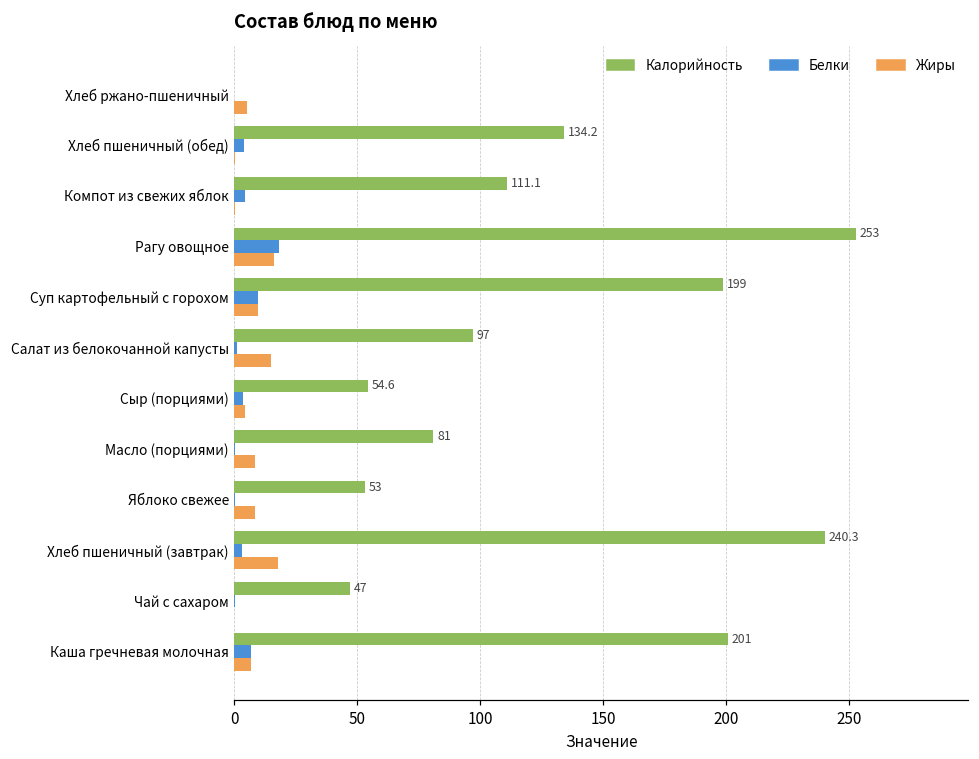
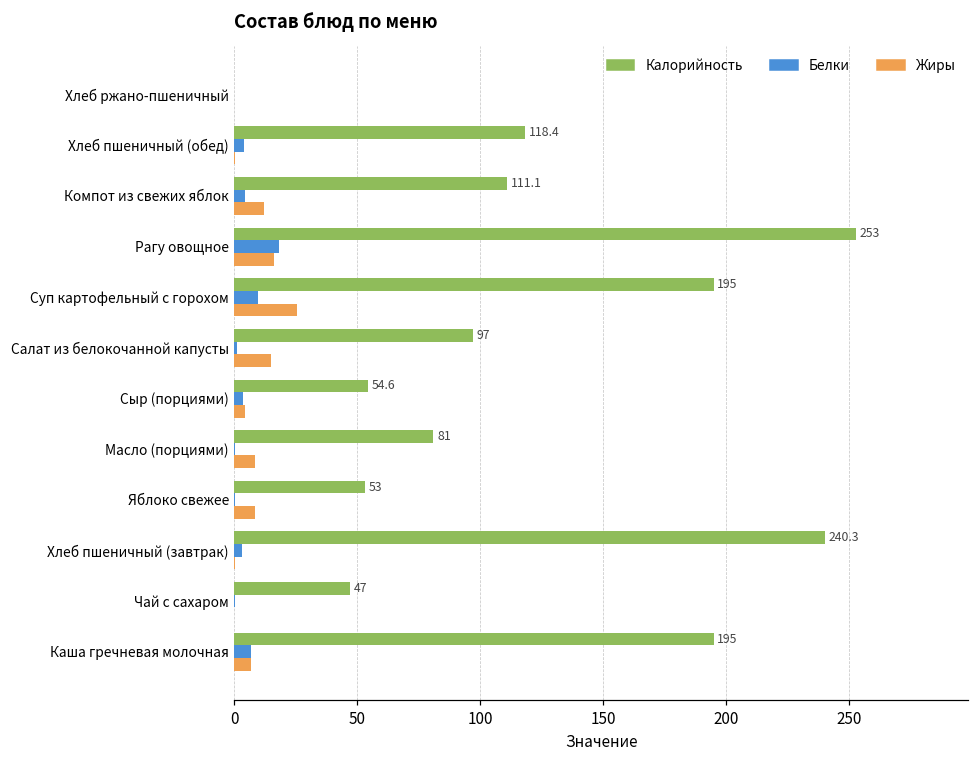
  {
    "Калорийность": {
-     "Хлеб пшеничный (обед)": 134.2,
+     "Хлеб пшеничный (обед)": 118.4,
      "Компот из свежих яблок": 111.1,
      "Рагу овощное": 253,
-     "Суп картофельный с горохом": 199,
+     "Суп картофельный с горохом": 195,
      "Салат из белокочанной капусты": 97,
      "Сыр (порциями)": 54.6,
      "Масло (порциями)": 81,
      "Яблоко свежее": 53,
      "Хлеб пшеничный (завтрак)": 240.3,
      "Чай с сахаром": 47,
-     "Каша гречневая молочная": 201
+     "Каша гречневая молочная": 195
    },
    "Белки": {
      "Хлеб ржано-пшеничный": 0,
      "Хлеб пшеничный (обед)": 4,
      "Компот из свежих яблок": 4,
      "Рагу овощное": 18,
      "Суп картофельный с горохом": 10,
      "Сыр (порциями)": 4,
      "Хлеб пшеничный (завтрак)": 3,
      "Каша гречневая молочная": 7
    },
    "Жиры": {
-     "Хлеб ржано-пшеничный": 5,
-     "Компот из свежих яблок": 0,
+     "Хлеб ржано-пшеничный": 0,
+     "Компот из свежих яблок": 12,
      "Рагу овощное": 16,
-     "Суп картофельный с горохом": 10,
+     "Суп картофельный с горохом": 26,
      "Салат из белокочанной капусты": 15,
      "Сыр (порциями)": 4,
      "Масло (порциями)": 8,
      "Яблоко свежее": 8,
-     "Хлеб пшеничный (завтрак)": 18,
+     "Хлеб пшеничный (завтрак)": 0,
      "Чай с сахаром": 0,
      "Каша гречневая молочная": 7
    }
  }
